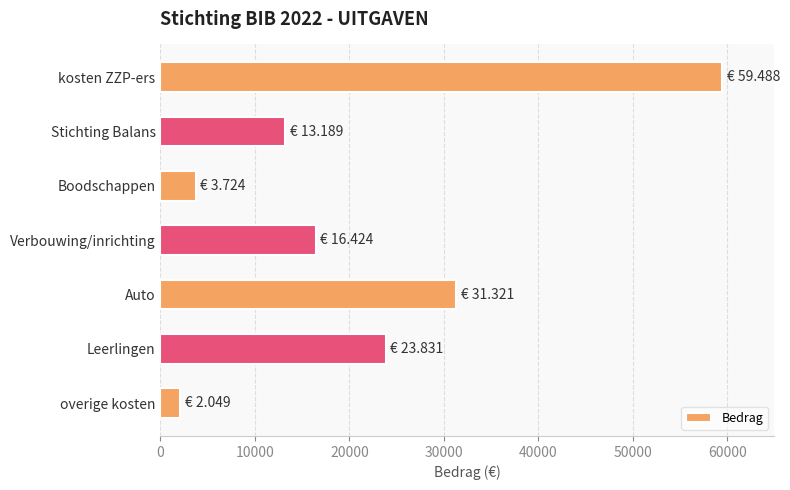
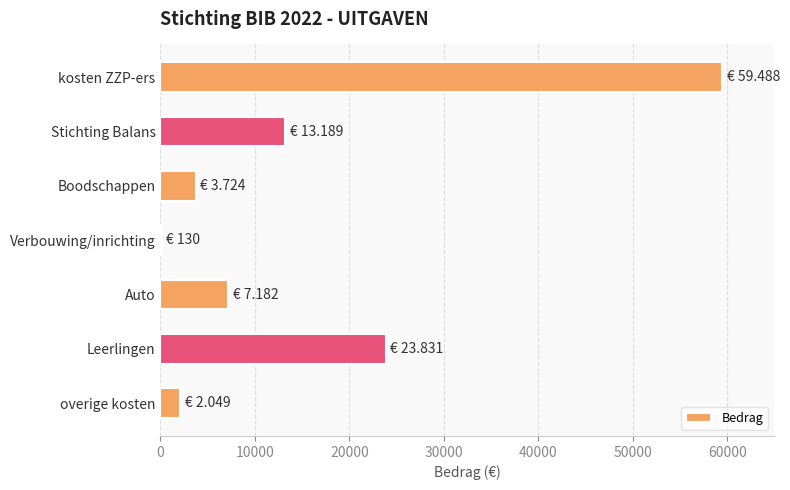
  {
-   "Verbouwing/inrichting": 16.424,
-   "Auto": 31.321
+   "Verbouwing/inrichting": 130,
+   "Auto": 7.182
  }
